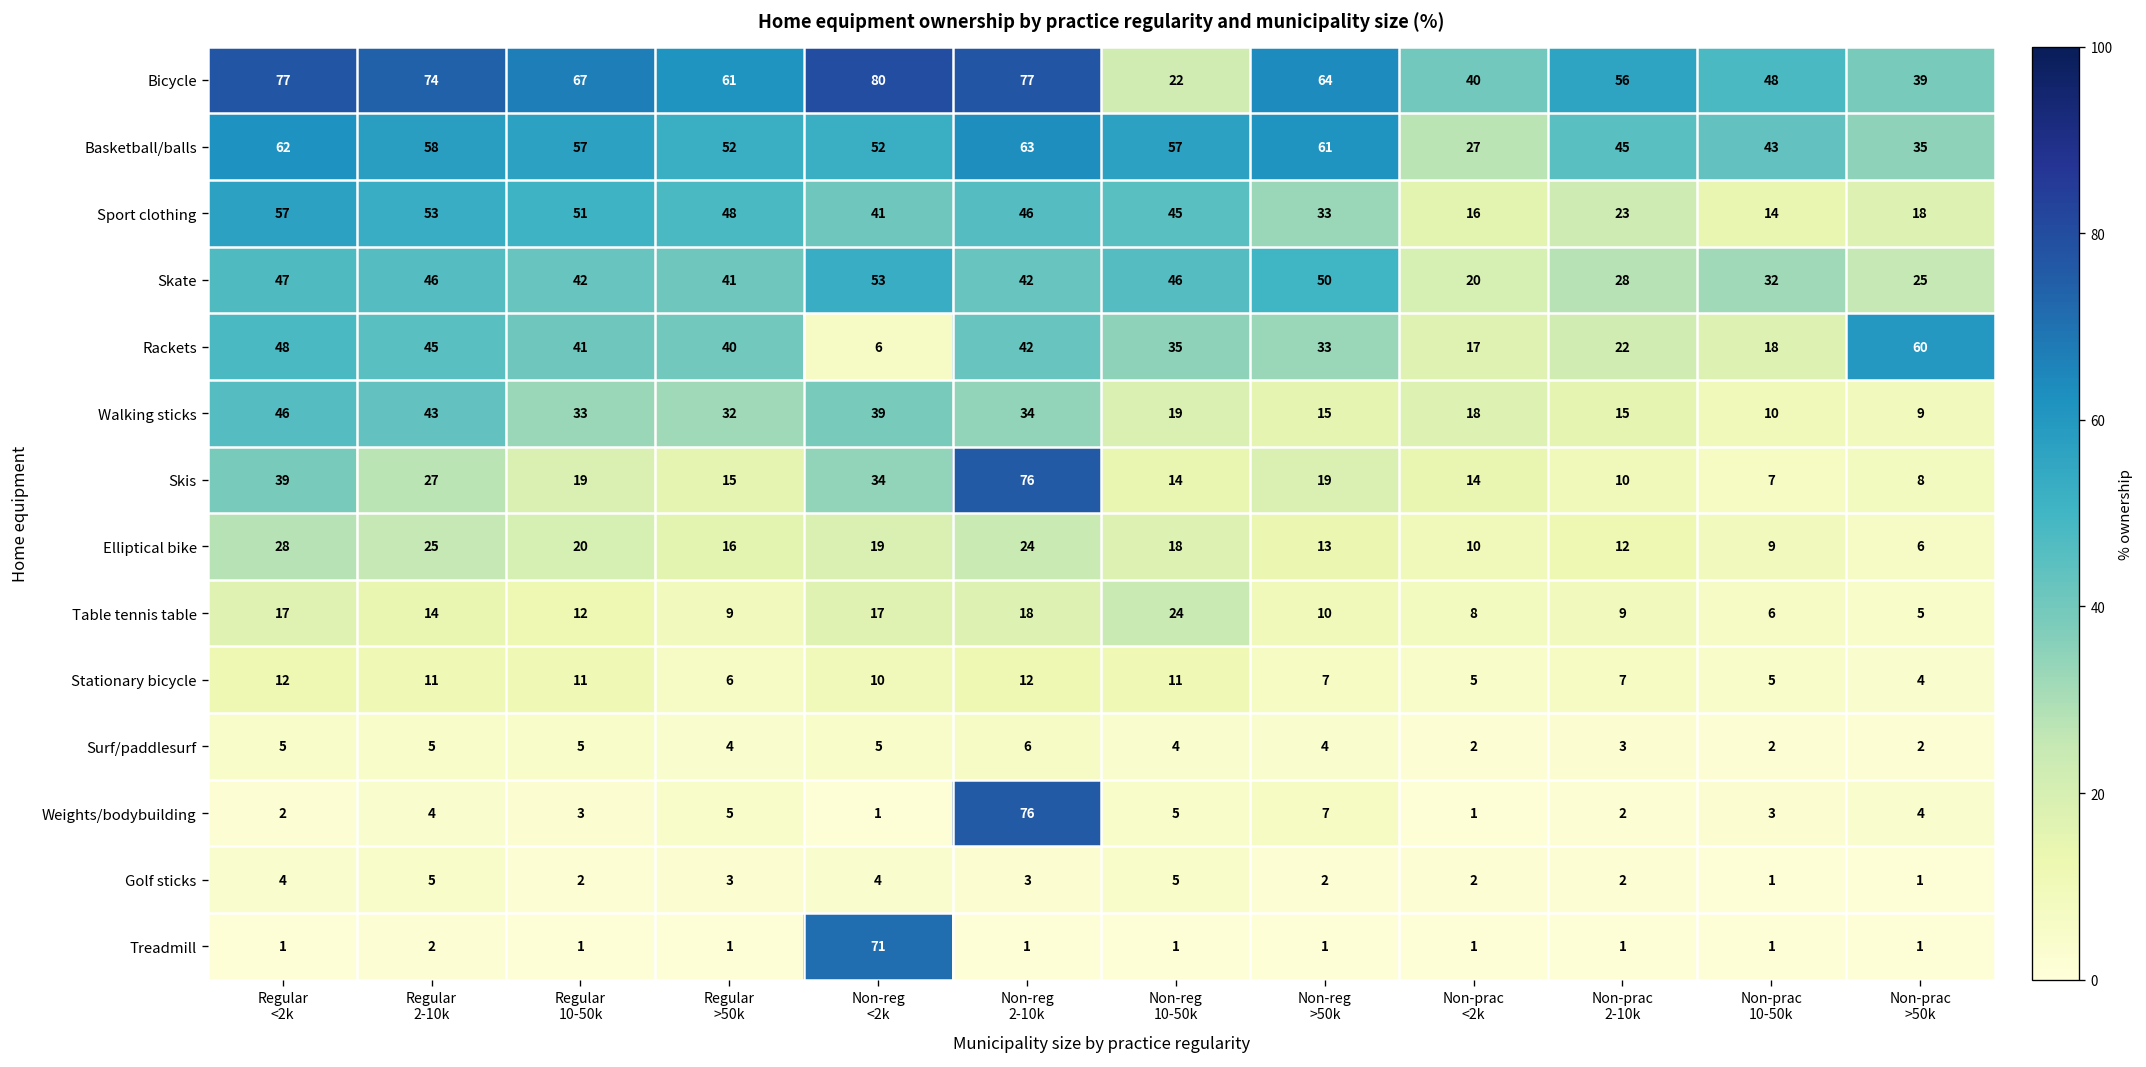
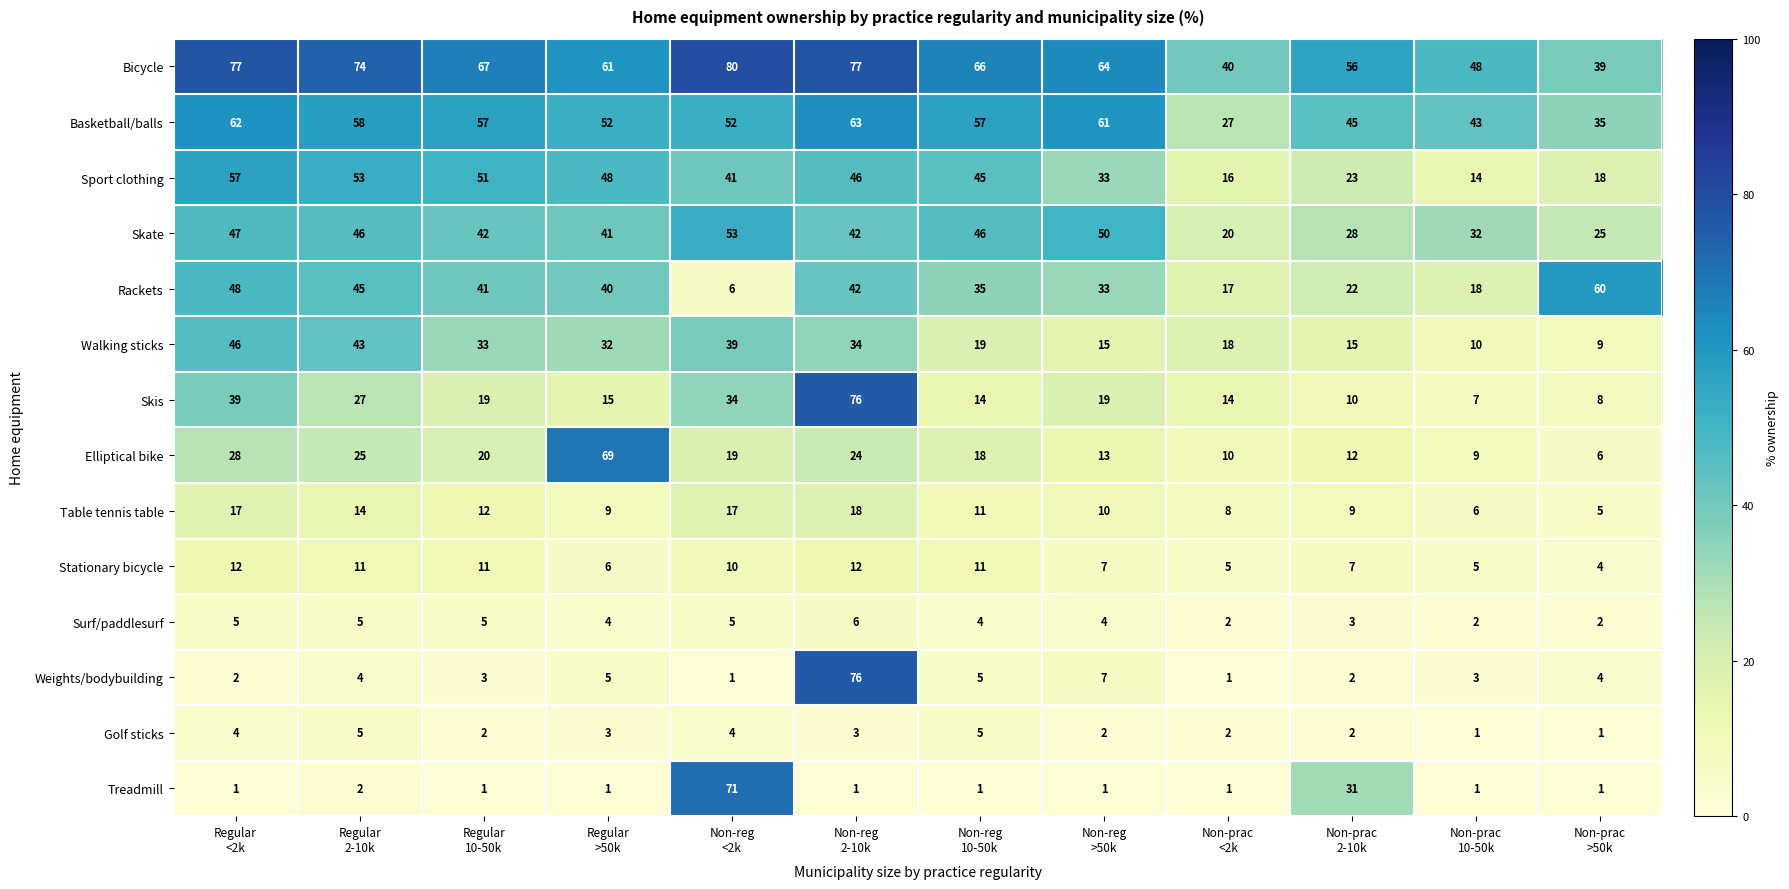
  {
    "Bicycle": {
      "Regular <2k": 77,
      "Regular 2-10k": 74,
      "Regular 10-50k": 67,
      "Regular >50k": 61,
      "Non-reg <2k": 80,
      "Non-reg 2-10k": 77,
-     "Non-reg 10-50k": 22,
+     "Non-reg 10-50k": 66,
      "Non-reg >50k": 64,
      "Non-prac <2k": 40,
      "Non-prac 2-10k": 56,
      "Non-prac 10-50k": 48,
      "Non-prac >50k": 39
    },
    "Basketball/balls": {
      "Regular <2k": 62,
      "Regular 2-10k": 58,
      "Regular 10-50k": 57,
      "Regular >50k": 52,
      "Non-reg <2k": 52,
      "Non-reg 2-10k": 63,
      "Non-reg 10-50k": 57,
      "Non-reg >50k": 61,
      "Non-prac <2k": 27,
      "Non-prac 2-10k": 45,
      "Non-prac 10-50k": 43,
      "Non-prac >50k": 35
    },
    "Sport clothing": {
      "Regular <2k": 57,
      "Regular 2-10k": 53,
      "Regular 10-50k": 51,
      "Regular >50k": 48,
      "Non-reg <2k": 41,
      "Non-reg 2-10k": 46,
      "Non-reg 10-50k": 45,
      "Non-reg >50k": 33,
      "Non-prac <2k": 16,
      "Non-prac 2-10k": 23,
      "Non-prac 10-50k": 14,
      "Non-prac >50k": 18
    },
    "Skate": {
      "Regular <2k": 47,
      "Regular 2-10k": 46,
      "Regular 10-50k": 42,
      "Regular >50k": 41,
      "Non-reg <2k": 53,
      "Non-reg 2-10k": 42,
      "Non-reg 10-50k": 46,
      "Non-reg >50k": 50,
      "Non-prac <2k": 20,
      "Non-prac 2-10k": 28,
      "Non-prac 10-50k": 32,
      "Non-prac >50k": 25
    },
    "Rackets": {
      "Regular <2k": 48,
      "Regular 2-10k": 45,
      "Regular 10-50k": 41,
      "Regular >50k": 40,
      "Non-reg <2k": 6,
      "Non-reg 2-10k": 42,
      "Non-reg 10-50k": 35,
      "Non-reg >50k": 33,
      "Non-prac <2k": 17,
      "Non-prac 2-10k": 22,
      "Non-prac 10-50k": 18,
      "Non-prac >50k": 60
    },
    "Walking sticks": {
      "Regular <2k": 46,
      "Regular 2-10k": 43,
      "Regular 10-50k": 33,
      "Regular >50k": 32,
      "Non-reg <2k": 39,
      "Non-reg 2-10k": 34,
      "Non-reg 10-50k": 19,
      "Non-reg >50k": 15,
      "Non-prac <2k": 18,
      "Non-prac 2-10k": 15,
      "Non-prac 10-50k": 10,
      "Non-prac >50k": 9
    },
    "Skis": {
      "Regular <2k": 39,
      "Regular 2-10k": 27,
      "Regular 10-50k": 19,
      "Regular >50k": 15,
      "Non-reg <2k": 34,
      "Non-reg 2-10k": 76,
      "Non-reg 10-50k": 14,
      "Non-reg >50k": 19,
      "Non-prac <2k": 14,
      "Non-prac 2-10k": 10,
      "Non-prac 10-50k": 7,
      "Non-prac >50k": 8
    },
    "Elliptical bike": {
      "Regular <2k": 28,
      "Regular 2-10k": 25,
      "Regular 10-50k": 20,
-     "Regular >50k": 16,
+     "Regular >50k": 69,
      "Non-reg <2k": 19,
      "Non-reg 2-10k": 24,
      "Non-reg 10-50k": 18,
      "Non-reg >50k": 13,
      "Non-prac <2k": 10,
      "Non-prac 2-10k": 12,
      "Non-prac 10-50k": 9,
      "Non-prac >50k": 6
    },
    "Table tennis table": {
      "Regular <2k": 17,
      "Regular 2-10k": 14,
      "Regular 10-50k": 12,
      "Regular >50k": 9,
      "Non-reg <2k": 17,
      "Non-reg 2-10k": 18,
-     "Non-reg 10-50k": 24,
+     "Non-reg 10-50k": 11,
      "Non-reg >50k": 10,
      "Non-prac <2k": 8,
      "Non-prac 2-10k": 9,
      "Non-prac 10-50k": 6,
      "Non-prac >50k": 5
    },
    "Stationary bicycle": {
      "Regular <2k": 12,
      "Regular 2-10k": 11,
      "Regular 10-50k": 11,
      "Regular >50k": 6,
      "Non-reg <2k": 10,
      "Non-reg 2-10k": 12,
      "Non-reg 10-50k": 11,
      "Non-reg >50k": 7,
      "Non-prac <2k": 5,
      "Non-prac 2-10k": 7,
      "Non-prac 10-50k": 5,
      "Non-prac >50k": 4
    },
    "Surf/paddlesurf": {
      "Regular <2k": 5,
      "Regular 2-10k": 5,
      "Regular 10-50k": 5,
      "Regular >50k": 4,
      "Non-reg <2k": 5,
      "Non-reg 2-10k": 6,
      "Non-reg 10-50k": 4,
      "Non-reg >50k": 4,
      "Non-prac <2k": 2,
      "Non-prac 2-10k": 3,
      "Non-prac 10-50k": 2,
      "Non-prac >50k": 2
    },
    "Weights/bodybuilding": {
      "Regular <2k": 2,
      "Regular 2-10k": 4,
      "Regular 10-50k": 3,
      "Regular >50k": 5,
      "Non-reg <2k": 1,
      "Non-reg 2-10k": 76,
      "Non-reg 10-50k": 5,
      "Non-reg >50k": 7,
      "Non-prac <2k": 1,
      "Non-prac 2-10k": 2,
      "Non-prac 10-50k": 3,
      "Non-prac >50k": 4
    },
    "Golf sticks": {
      "Regular <2k": 4,
      "Regular 2-10k": 5,
      "Regular 10-50k": 2,
      "Regular >50k": 3,
      "Non-reg <2k": 4,
      "Non-reg 2-10k": 3,
      "Non-reg 10-50k": 5,
      "Non-reg >50k": 2,
      "Non-prac <2k": 2,
      "Non-prac 2-10k": 2,
      "Non-prac 10-50k": 1,
      "Non-prac >50k": 1
    },
    "Treadmill": {
      "Regular <2k": 1,
      "Regular 2-10k": 2,
      "Regular 10-50k": 1,
      "Regular >50k": 1,
      "Non-reg <2k": 71,
      "Non-reg 2-10k": 1,
      "Non-reg 10-50k": 1,
      "Non-reg >50k": 1,
      "Non-prac <2k": 1,
-     "Non-prac 2-10k": 1,
+     "Non-prac 2-10k": 31,
      "Non-prac 10-50k": 1,
      "Non-prac >50k": 1
    }
  }
